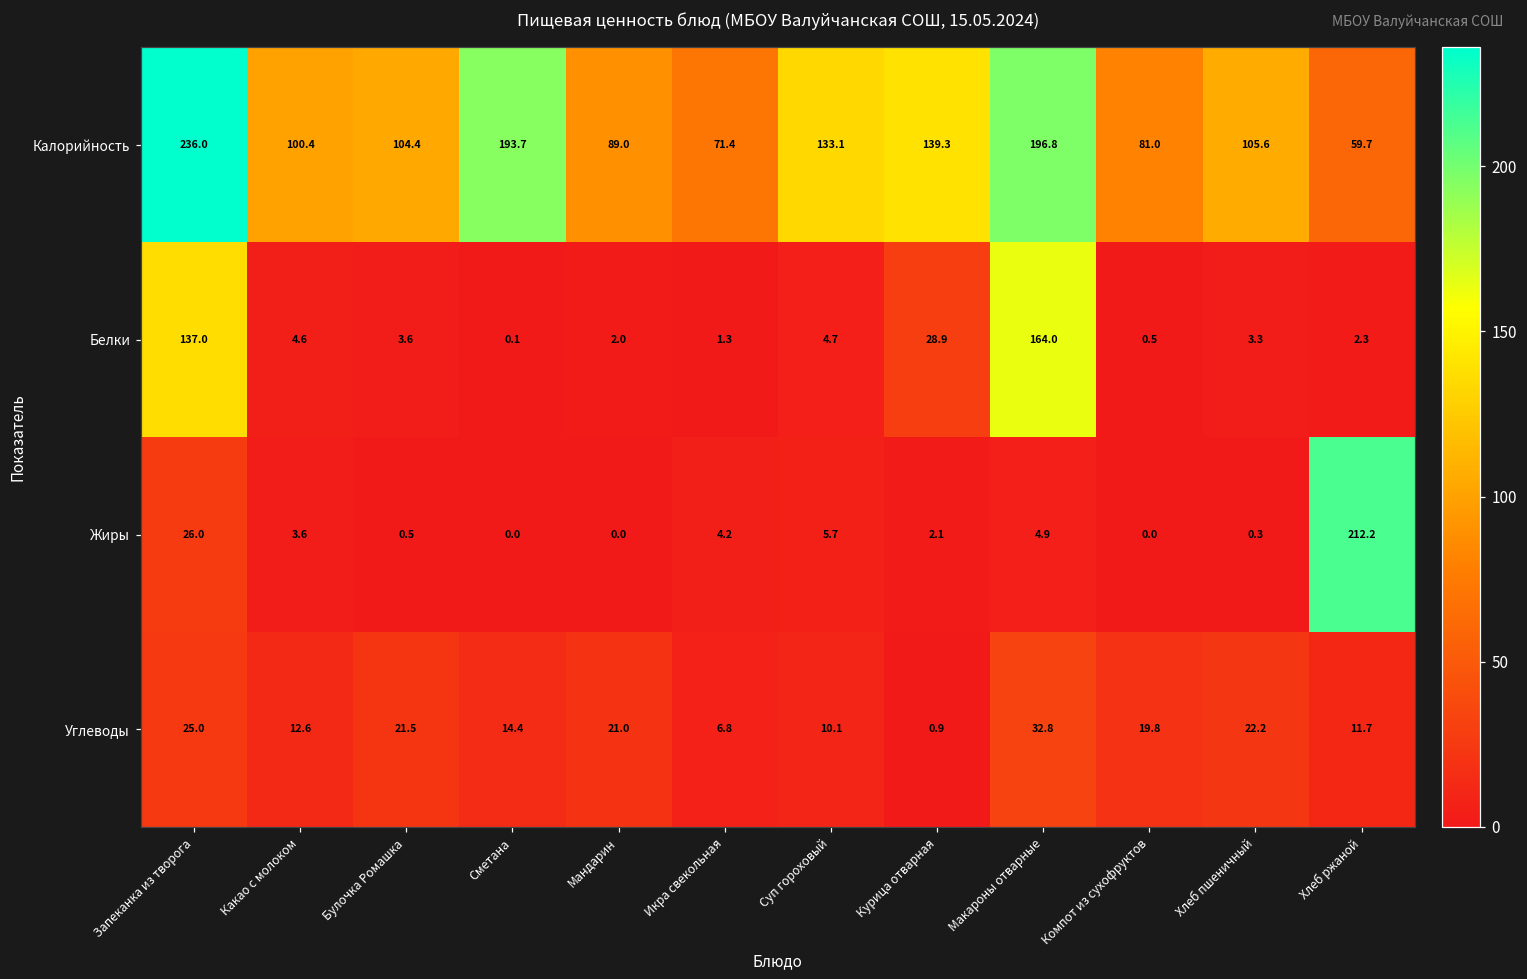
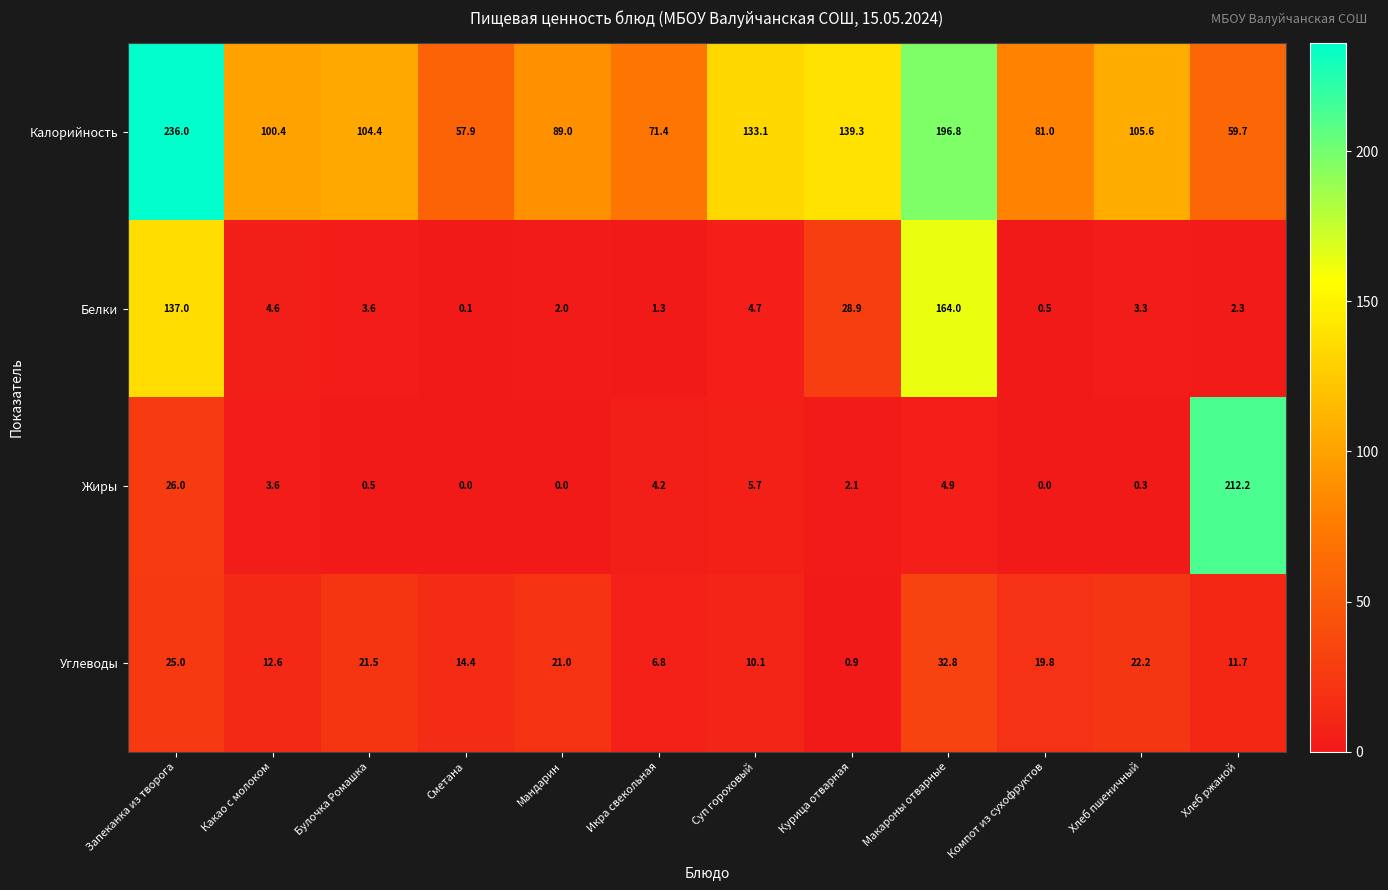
  {
    "Калорийность": {
      "Запеканка из творога": 236.0,
      "Какао с молоком": 100.4,
      "Булочка Ромашка": 104.4,
-     "Сметана": 193.7,
+     "Сметана": 57.9,
      "Мандарин": 89.0,
      "Икра свекольная": 71.4,
      "Суп гороховый": 133.1,
      "Курица отварная": 139.3,
      "Макароны отварные": 196.8,
      "Компот из сухофруктов": 81.0,
      "Хлеб пшеничный": 105.6,
      "Хлеб ржаной": 59.7
    },
    "Белки": {
      "Запеканка из творога": 137.0,
      "Какао с молоком": 4.6,
      "Булочка Ромашка": 3.6,
      "Сметана": 0.1,
      "Мандарин": 2.0,
      "Икра свекольная": 1.3,
      "Суп гороховый": 4.7,
      "Курица отварная": 28.9,
      "Макароны отварные": 164.0,
      "Компот из сухофруктов": 0.5,
      "Хлеб пшеничный": 3.3,
      "Хлеб ржаной": 2.3
    },
    "Жиры": {
      "Запеканка из творога": 26.0,
      "Какао с молоком": 3.6,
      "Булочка Ромашка": 0.5,
      "Сметана": 0.0,
      "Мандарин": 0.0,
      "Икра свекольная": 4.2,
      "Суп гороховый": 5.7,
      "Курица отварная": 2.1,
      "Макароны отварные": 4.9,
      "Компот из сухофруктов": 0.0,
      "Хлеб пшеничный": 0.3,
      "Хлеб ржаной": 212.2
    },
    "Углеводы": {
      "Запеканка из творога": 25.0,
      "Какао с молоком": 12.6,
      "Булочка Ромашка": 21.5,
      "Сметана": 14.4,
      "Мандарин": 21.0,
      "Икра свекольная": 6.8,
      "Суп гороховый": 10.1,
      "Курица отварная": 0.9,
      "Макароны отварные": 32.8,
      "Компот из сухофруктов": 19.8,
      "Хлеб пшеничный": 22.2,
      "Хлеб ржаной": 11.7
    }
  }
